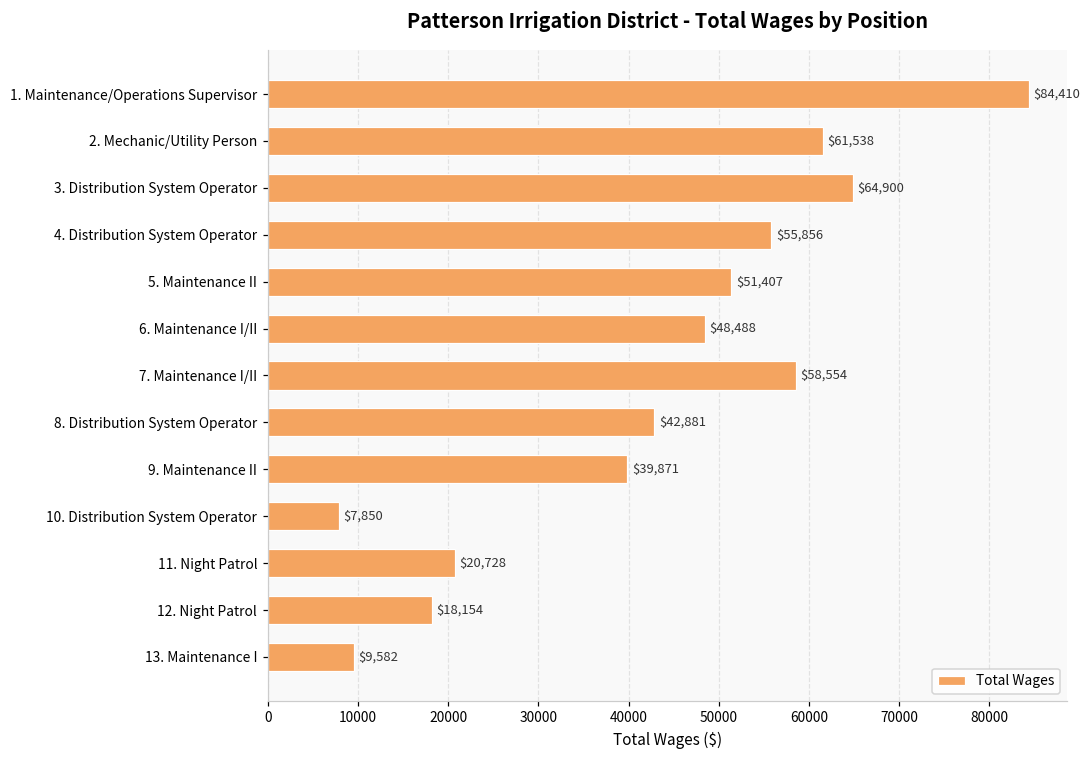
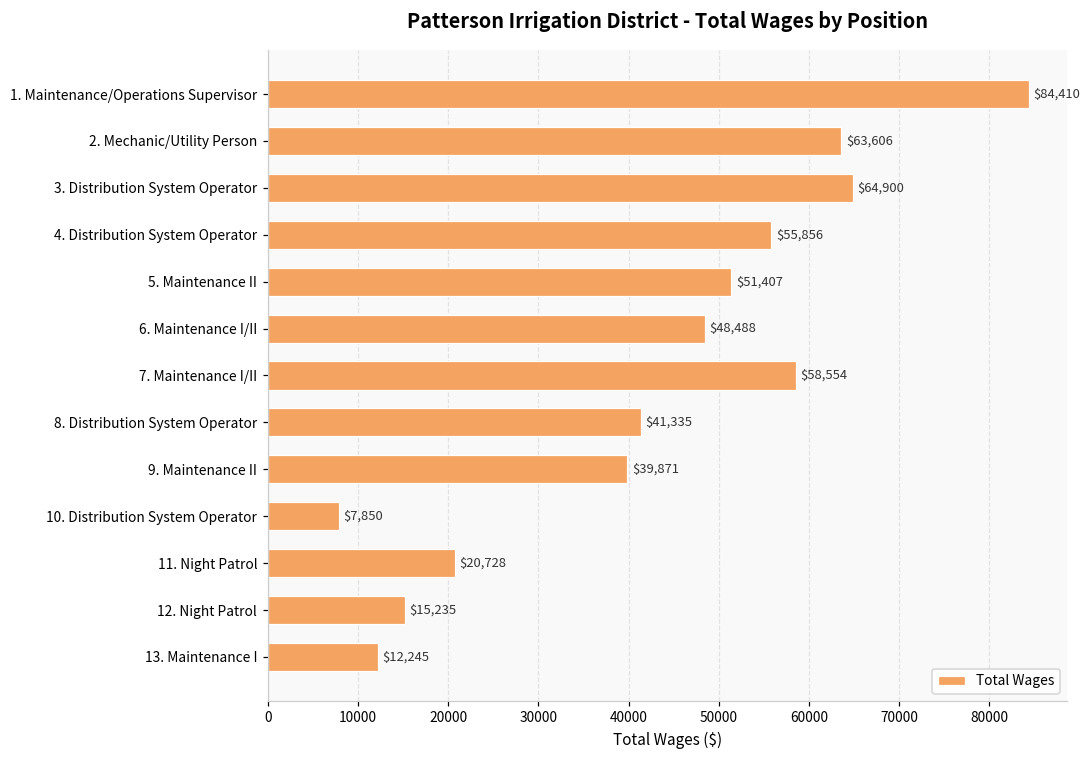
  {
    "1. Maintenance/Operations Supervisor": "$84,410",
-   "2. Mechanic/Utility Person": "$61,538",
+   "2. Mechanic/Utility Person": "$63,606",
    "3. Distribution System Operator": "$64,900",
    "4. Distribution System Operator": "$55,856",
    "5. Maintenance II": "$51,407",
    "6. Maintenance I/II": "$48,488",
    "7. Maintenance I/II": "$58,554",
-   "8. Distribution System Operator": "$42,881",
+   "8. Distribution System Operator": "$41,335",
    "9. Maintenance II": "$39,871",
    "10. Distribution System Operator": "$7,850",
    "11. Night Patrol": "$20,728",
-   "12. Night Patrol": "$18,154",
-   "13. Maintenance I": "$9,582"
+   "12. Night Patrol": "$15,235",
+   "13. Maintenance I": "$12,245"
  }
